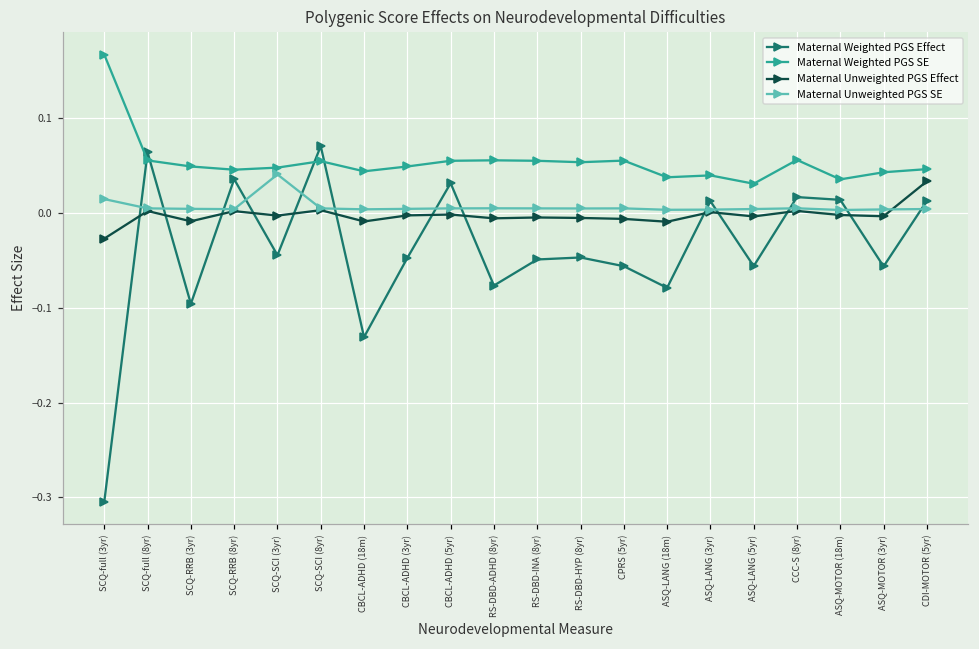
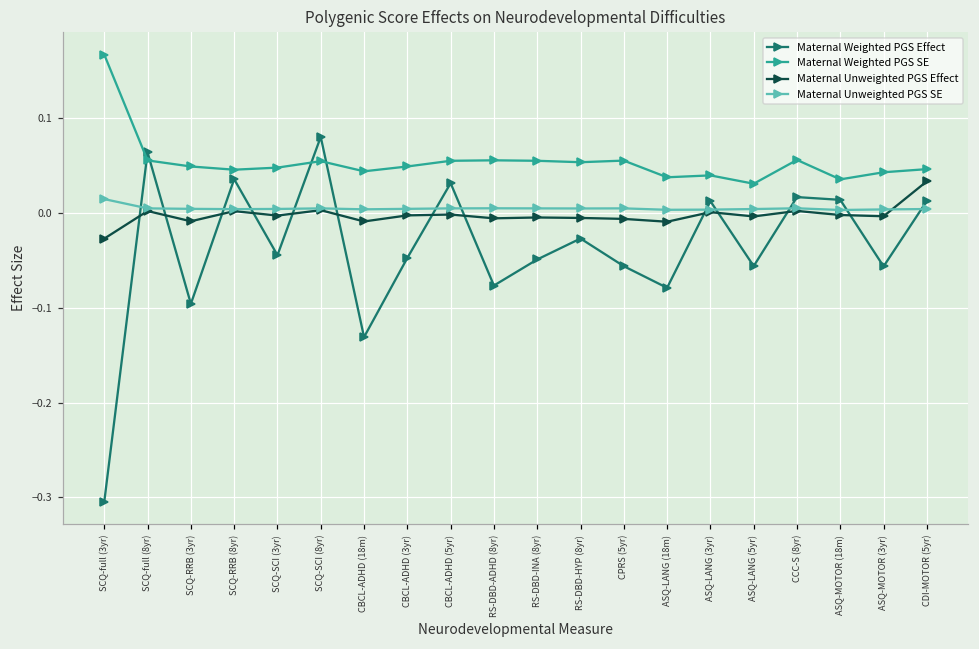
  {
    "Maternal Weighted PGS Effect": {
      "SCQ-full (3yr)": -0.30,
      "SCQ-full (8yr)": 0.06,
      "SCQ-RRB (3yr)": -0.10,
      "SCQ-RRB (8yr)": 0.04,
      "SCQ-SCI (3yr)": -0.04,
-     "SCQ-SCI (8yr)": 0.07,
+     "SCQ-SCI (8yr)": 0.08,
      "CBCL-ADHD (18m)": -0.13,
      "CBCL-ADHD (3yr)": -0.05,
      "CBCL-ADHD (5yr)": 0.03,
      "RS-DBD-ADHD (8yr)": -0.08,
      "RS-DBD-INA (8yr)": -0.05,
-     "RS-DBD-HYP (8yr)": -0.05,
+     "RS-DBD-HYP (8yr)": -0.03,
      "CPRS (5yr)": -0.06,
      "ASQ-LANG (18m)": -0.08,
      "ASQ-LANG (3yr)": 0.01,
      "ASQ-LANG (5yr)": -0.06,
      "CCC-S (8yr)": 0.02,
      "ASQ-MOTOR (18m)": 0.01,
      "ASQ-MOTOR (3yr)": -0.06,
      "CDI-MOTOR (5yr)": 0.01
    },
    "Maternal Weighted PGS SE": {
      "SCQ-full (3yr)": 0.17,
      "SCQ-full (8yr)": 0.06,
      "SCQ-RRB (3yr)": 0.05,
      "SCQ-RRB (8yr)": 0.05,
      "SCQ-SCI (3yr)": 0.05,
      "SCQ-SCI (8yr)": 0.05,
      "CBCL-ADHD (18m)": 0.04,
      "CBCL-ADHD (3yr)": 0.05,
      "CBCL-ADHD (5yr)": 0.06,
      "RS-DBD-ADHD (8yr)": 0.06,
      "RS-DBD-INA (8yr)": 0.06,
      "RS-DBD-HYP (8yr)": 0.05,
      "CPRS (5yr)": 0.06,
      "ASQ-LANG (18m)": 0.04,
      "ASQ-LANG (3yr)": 0.04,
      "ASQ-LANG (5yr)": 0.03,
      "CCC-S (8yr)": 0.06,
      "ASQ-MOTOR (18m)": 0.04,
      "ASQ-MOTOR (3yr)": 0.04,
      "CDI-MOTOR (5yr)": 0.05
    },
    "Maternal Unweighted PGS Effect": {
      "SCQ-full (3yr)": -0.03,
      "SCQ-RRB (3yr)": -0.01,
      "SCQ-SCI (3yr)": 0.00,
      "CBCL-ADHD (18m)": -0.01,
      "CBCL-ADHD (3yr)": 0.00,
      "CBCL-ADHD (5yr)": 0.00,
      "RS-DBD-ADHD (8yr)": -0.01,
      "RS-DBD-INA (8yr)": 0.00,
      "RS-DBD-HYP (8yr)": -0.01,
      "CPRS (5yr)": -0.01,
      "ASQ-LANG (18m)": -0.01,
      "ASQ-LANG (5yr)": 0.00,
      "ASQ-MOTOR (18m)": 0.00,
      "ASQ-MOTOR (3yr)": 0.00,
      "CDI-MOTOR (5yr)": 0.03
    },
    "Maternal Unweighted PGS SE": {
      "SCQ-full (3yr)": 0.01,
      "SCQ-RRB (3yr)": 0.00,
-     "SCQ-SCI (3yr)": 0.04,
+     "SCQ-SCI (3yr)": 0.00,
      "CBCL-ADHD (18m)": 0.00,
      "CBCL-ADHD (3yr)": 0.00,
      "CBCL-ADHD (5yr)": 0.00,
      "RS-DBD-ADHD (8yr)": 0.00,
      "RS-DBD-INA (8yr)": 0.00,
      "RS-DBD-HYP (8yr)": 0.00,
      "CPRS (5yr)": 0.00,
      "ASQ-LANG (18m)": 0.00,
      "ASQ-LANG (5yr)": 0.00,
      "ASQ-MOTOR (18m)": 0.00,
      "ASQ-MOTOR (3yr)": 0.00,
      "CDI-MOTOR (5yr)": 0.00
    }
  }
